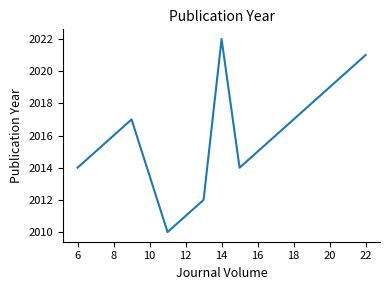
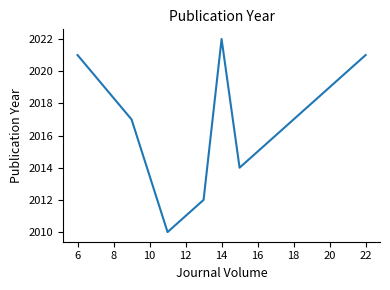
  {
-   "6": 2014,
+   "6": 2021,
    "14": 2022,
    "22": 2021
  }
